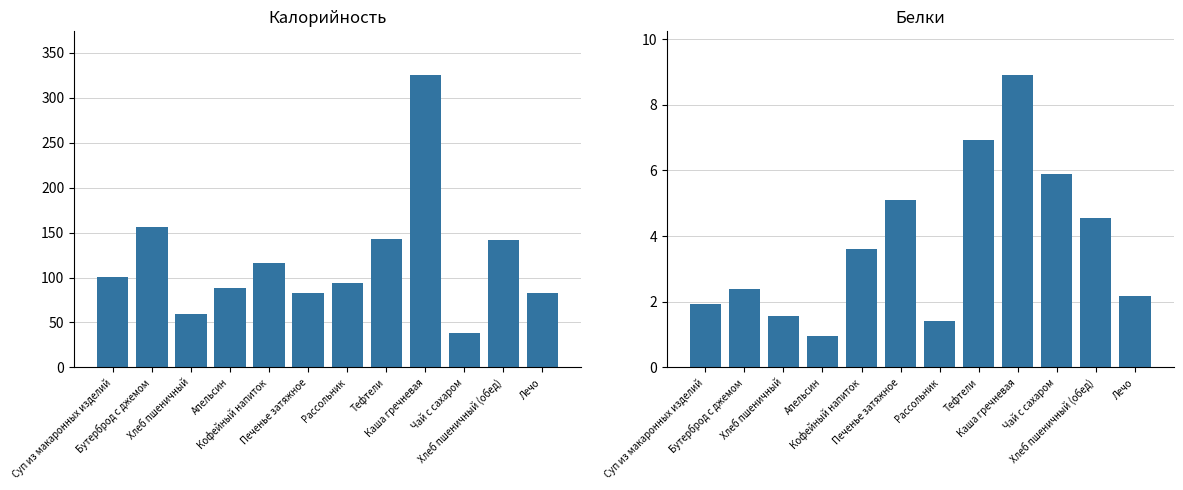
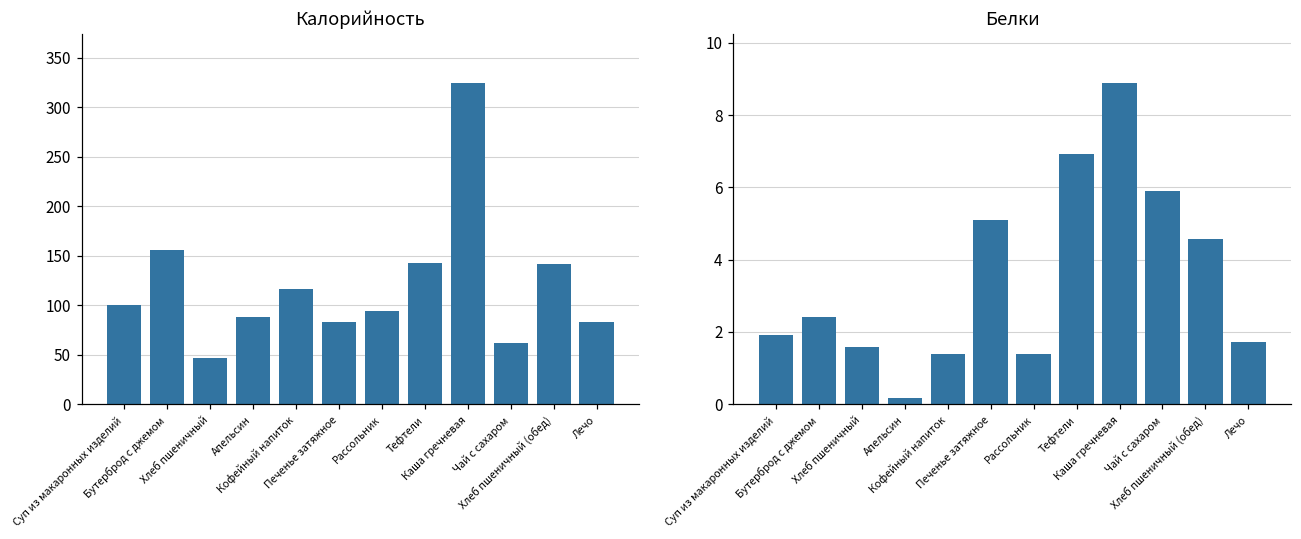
  {
    "Калорийность": {
      "Суп из макаронных изделий": 100,
      "Бутерброд с джемом": 160,
-     "Хлеб пшеничный": 60,
+     "Хлеб пшеничный": 50,
      "Апельсин": 90,
      "Кофейный напиток": 120,
      "Печенье затяжное": 80,
      "Рассольник": 90,
      "Тефтели": 140,
      "Каша гречневая": 330,
-     "Чай с сахаром": 40,
+     "Чай с сахаром": 60,
      "Хлеб пшеничный (обед)": 140,
      "Лечо": 80
    },
    "Белки": {
      "Суп из макаронных изделий": 1.9,
      "Бутерброд с джемом": 2.4,
      "Хлеб пшеничный": 1.6,
-     "Апельсин": 1.0,
-     "Кофейный напиток": 3.6,
+     "Апельсин": 0.2,
+     "Кофейный напиток": 1.4,
      "Печенье затяжное": 5.1,
      "Рассольник": 1.4,
      "Тефтели": 6.9,
      "Каша гречневая": 8.9,
      "Чай с сахаром": 5.9,
      "Хлеб пшеничный (обед)": 4.6,
-     "Лечо": 2.2
+     "Лечо": 1.7
    }
  }
